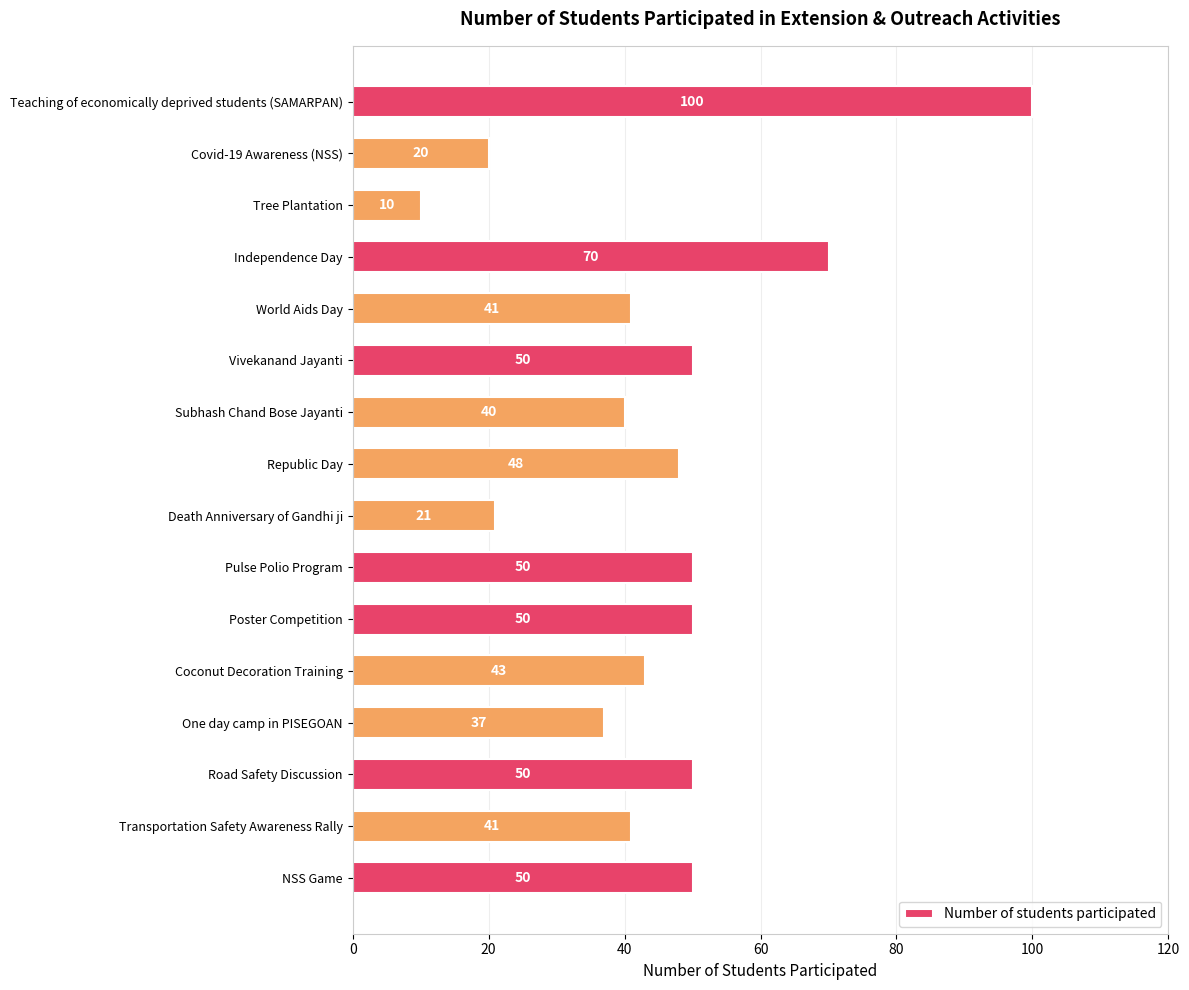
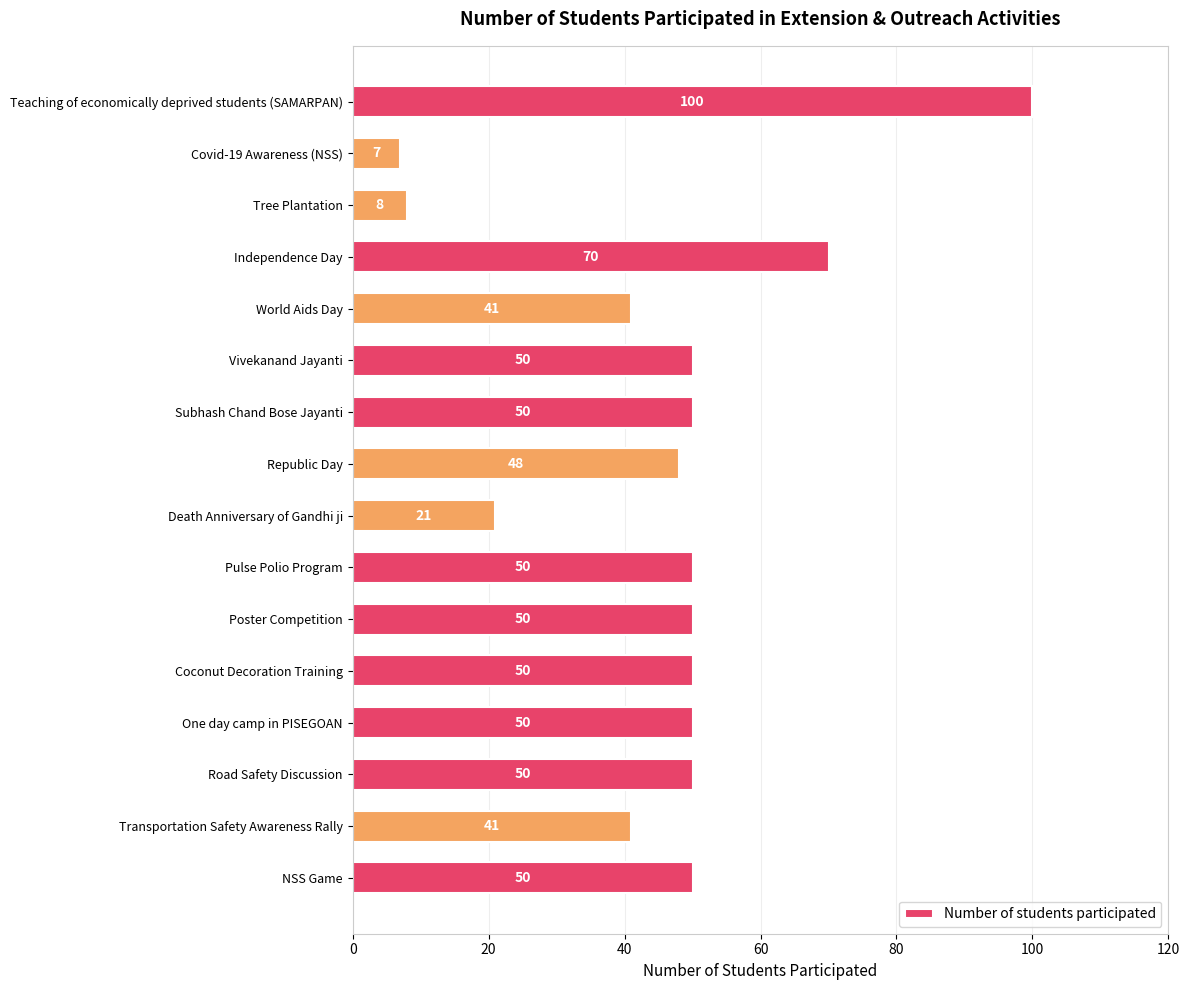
  {
    "Teaching of economically deprived students (SAMARPAN)": 100,
-   "Covid-19 Awareness (NSS)": 20,
-   "Tree Plantation": 10,
+   "Covid-19 Awareness (NSS)": 7,
+   "Tree Plantation": 8,
    "Independence Day": 70,
    "World Aids Day": 41,
    "Vivekanand Jayanti": 50,
-   "Subhash Chand Bose Jayanti": 40,
+   "Subhash Chand Bose Jayanti": 50,
    "Republic Day": 48,
    "Death Anniversary of Gandhi ji": 21,
    "Pulse Polio Program": 50,
    "Poster Competition": 50,
-   "Coconut Decoration Training": 43,
-   "One day camp in PISEGOAN": 37,
+   "Coconut Decoration Training": 50,
+   "One day camp in PISEGOAN": 50,
    "Road Safety Discussion": 50,
    "Transportation Safety Awareness Rally": 41,
    "NSS Game": 50
  }
